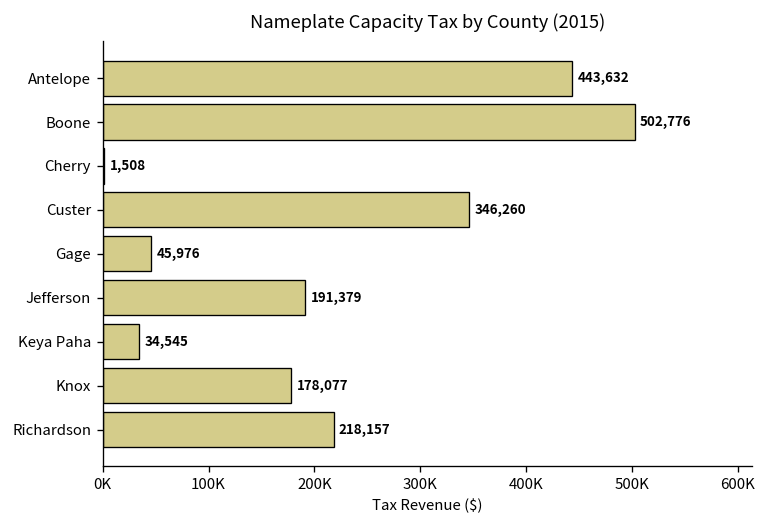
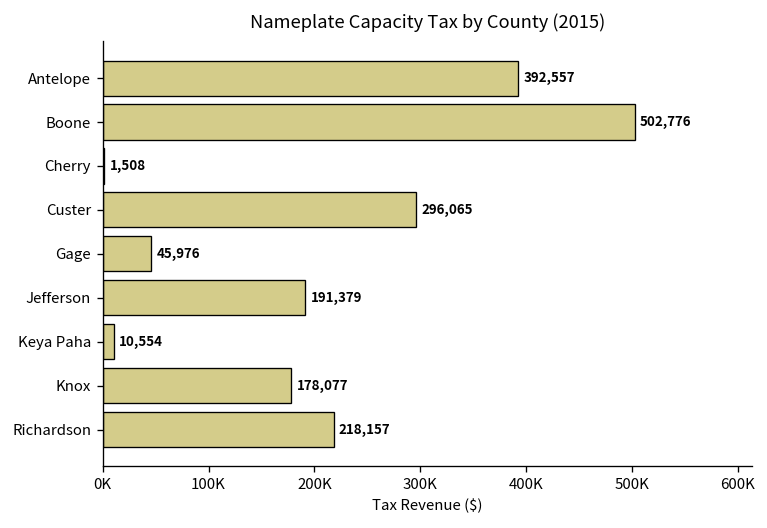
  {
-   "Antelope": "443,632",
+   "Antelope": "392,557",
    "Boone": "502,776",
    "Cherry": "1,508",
-   "Custer": "346,260",
+   "Custer": "296,065",
    "Gage": "45,976",
    "Jefferson": "191,379",
-   "Keya Paha": "34,545",
+   "Keya Paha": "10,554",
    "Knox": "178,077",
    "Richardson": "218,157"
  }
